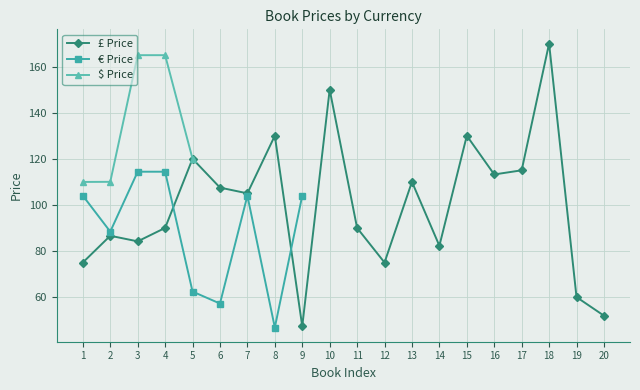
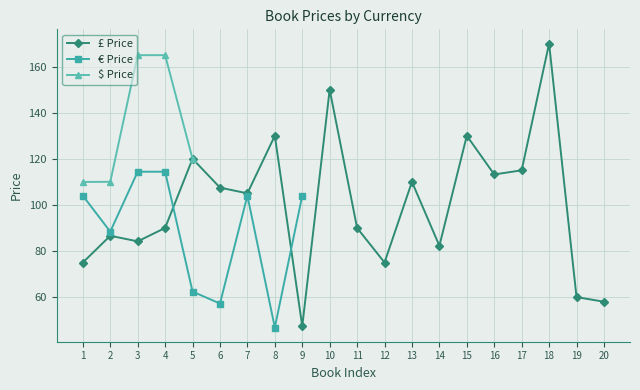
  {
    "£ Price": {
      "1": 75,
      "2": 87,
      "3": 84,
      "4": 90,
      "6": 108,
      "8": 130,
      "9": 47,
      "10": 150,
      "11": 90,
      "12": 75,
      "13": 110,
      "14": 82,
      "15": 130,
      "16": 113,
      "17": 115,
      "18": 170,
      "19": 60,
-     "20": 52
+     "20": 58
    }
  }
